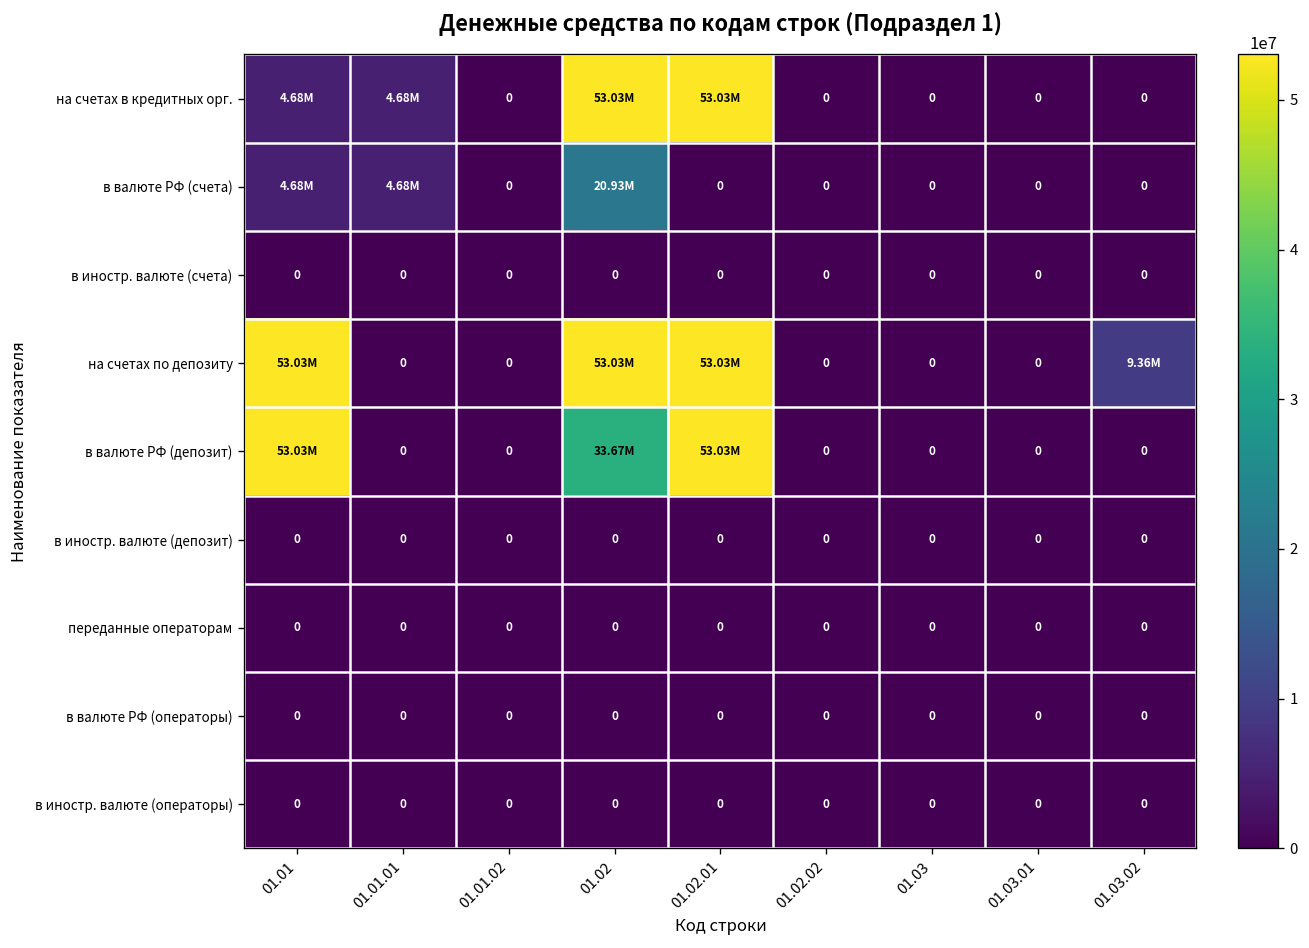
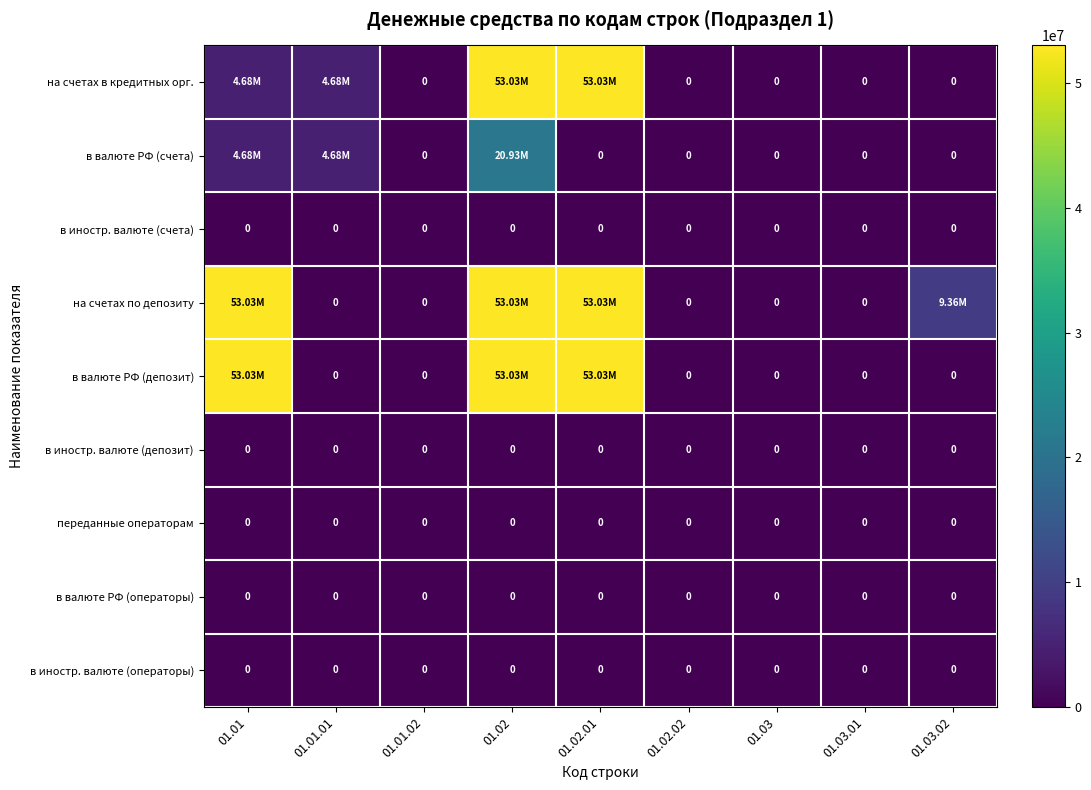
  {
    "на счетах в кредитных орг.": {
      "01.01": "4.68M",
      "01.01.01": "4.68M",
      "01.01.02": "0",
      "01.02": "53.03M",
      "01.02.01": "53.03M",
      "01.02.02": "0",
      "01.03": "0",
      "01.03.01": "0",
      "01.03.02": "0"
    },
    "в валюте РФ (счета)": {
      "01.01": "4.68M",
      "01.01.01": "4.68M",
      "01.01.02": "0",
      "01.02": "20.93M",
      "01.02.01": "0",
      "01.02.02": "0",
      "01.03": "0",
      "01.03.01": "0",
      "01.03.02": "0"
    },
    "в иностр. валюте (счета)": {
      "01.01": "0",
      "01.01.01": "0",
      "01.01.02": "0",
      "01.02": "0",
      "01.02.01": "0",
      "01.02.02": "0",
      "01.03": "0",
      "01.03.01": "0",
      "01.03.02": "0"
    },
    "на счетах по депозиту": {
      "01.01": "53.03M",
      "01.01.01": "0",
      "01.01.02": "0",
      "01.02": "53.03M",
      "01.02.01": "53.03M",
      "01.02.02": "0",
      "01.03": "0",
      "01.03.01": "0",
      "01.03.02": "9.36M"
    },
    "в валюте РФ (депозит)": {
      "01.01": "53.03M",
      "01.01.01": "0",
      "01.01.02": "0",
-     "01.02": "33.67M",
+     "01.02": "53.03M",
      "01.02.01": "53.03M",
      "01.02.02": "0",
      "01.03": "0",
      "01.03.01": "0",
      "01.03.02": "0"
    },
    "в иностр. валюте (депозит)": {
      "01.01": "0",
      "01.01.01": "0",
      "01.01.02": "0",
      "01.02": "0",
      "01.02.01": "0",
      "01.02.02": "0",
      "01.03": "0",
      "01.03.01": "0",
      "01.03.02": "0"
    },
    "переданные операторам": {
      "01.01": "0",
      "01.01.01": "0",
      "01.01.02": "0",
      "01.02": "0",
      "01.02.01": "0",
      "01.02.02": "0",
      "01.03": "0",
      "01.03.01": "0",
      "01.03.02": "0"
    },
    "в валюте РФ (операторы)": {
      "01.01": "0",
      "01.01.01": "0",
      "01.01.02": "0",
      "01.02": "0",
      "01.02.01": "0",
      "01.02.02": "0",
      "01.03": "0",
      "01.03.01": "0",
      "01.03.02": "0"
    },
    "в иностр. валюте (операторы)": {
      "01.01": "0",
      "01.01.01": "0",
      "01.01.02": "0",
      "01.02": "0",
      "01.02.01": "0",
      "01.02.02": "0",
      "01.03": "0",
      "01.03.01": "0",
      "01.03.02": "0"
    }
  }
